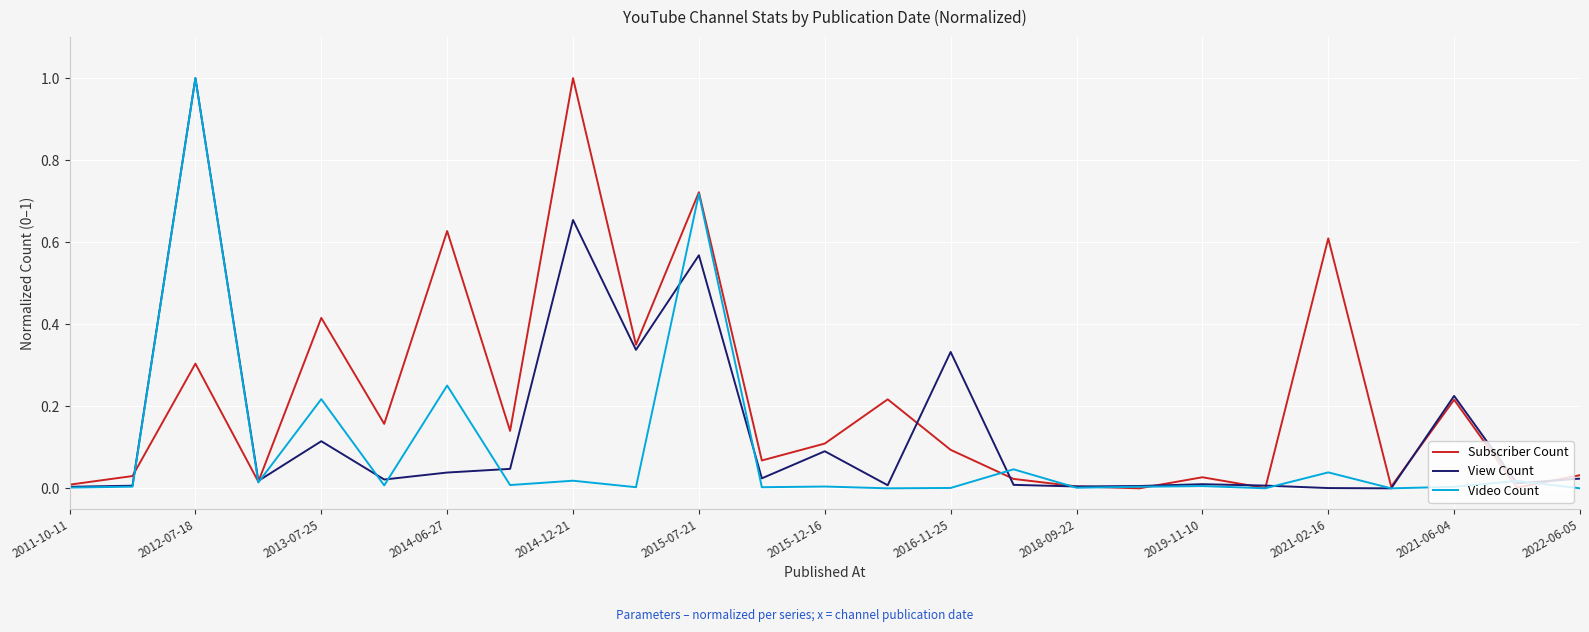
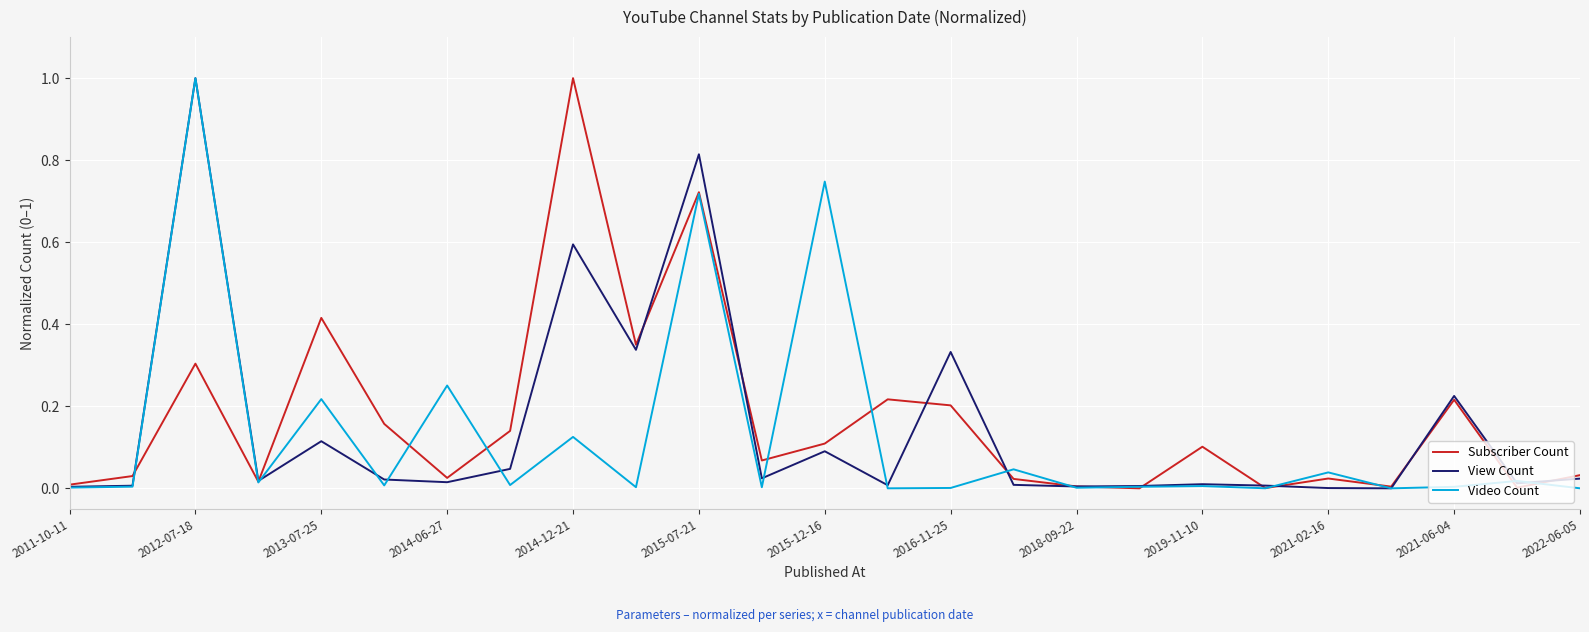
  {
    "Subscriber Count": {
      "2012-07-18": 0.30,
      "2013-07-25": 0.42,
-     "2014-06-27": 0.63,
+     "2014-06-27": 0.03,
      "2014-12-21": 1.00,
      "2015-12-16": 0.11,
-     "2016-11-25": 0.09,
-     "2019-11-10": 0.03,
-     "2021-02-16": 0.61,
+     "2016-11-25": 0.20,
+     "2019-11-10": 0.10,
+     "2021-02-16": 0.02,
      "2021-06-04": 0.22,
      "2022-06-05": 0.03
    },
    "View Count": {
      "2013-07-25": 0.11,
-     "2014-06-27": 0.04,
-     "2014-12-21": 0.65,
-     "2015-07-21": 0.57,
+     "2014-06-27": 0.01,
+     "2014-12-21": 0.59,
+     "2015-07-21": 0.81,
      "2015-12-16": 0.09,
      "2016-11-25": 0.33,
      "2021-02-16": 0.00,
      "2021-06-04": 0.23,
      "2022-06-05": 0.02
    },
    "Video Count": {
      "2013-07-25": 0.22,
      "2014-06-27": 0.25,
-     "2014-12-21": 0.02,
-     "2015-12-16": 0.00,
+     "2014-12-21": 0.13,
+     "2015-12-16": 0.75,
      "2016-11-25": 0.00,
      "2021-02-16": 0.04,
      "2022-06-05": 0.00
    }
  }
